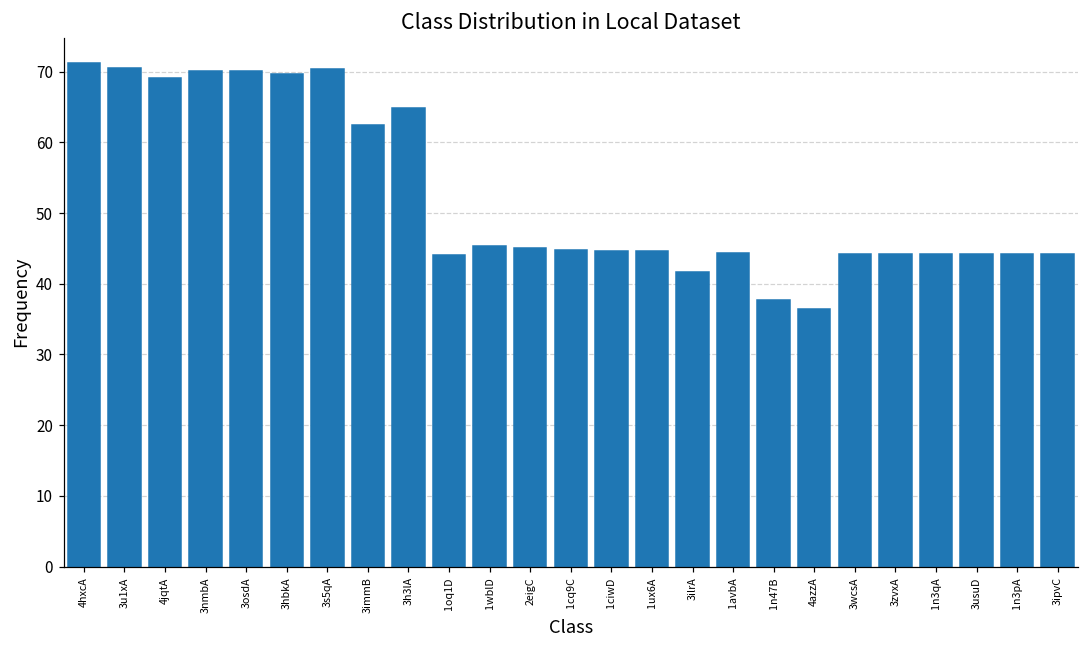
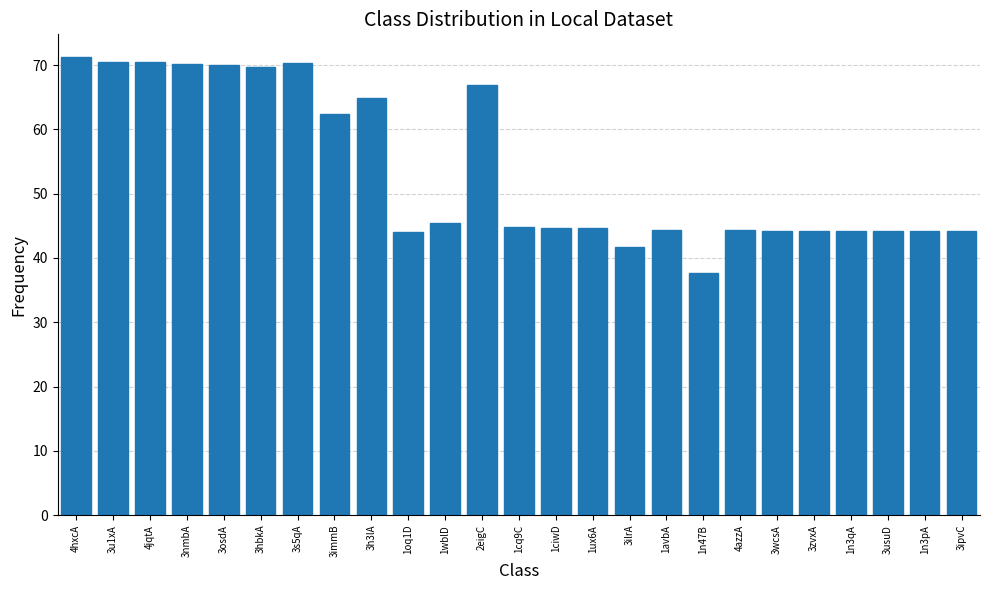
  {
    "4hxcA": 71,
    "3u1xA": 71,
-   "4jqtA": 69,
+   "4jqtA": 71,
    "3nmbA": 70,
    "3osdA": 70,
    "3hbkA": 70,
    "3s5qA": 70,
    "3immB": 62,
    "3h3lA": 65,
    "1oq1D": 44,
    "1wblD": 45,
-   "2eigC": 45,
+   "2eigC": 67,
    "1cq9C": 45,
    "1ciwD": 45,
    "1ux6A": 45,
    "3ilrA": 42,
    "1avbA": 44,
    "1n47B": 38,
-   "4azzA": 36,
+   "4azzA": 44,
    "3wcsA": 44,
    "3zvxA": 44,
    "1n3qA": 44,
    "3usuD": 44,
    "1n3pA": 44,
    "3ipvC": 44
  }
